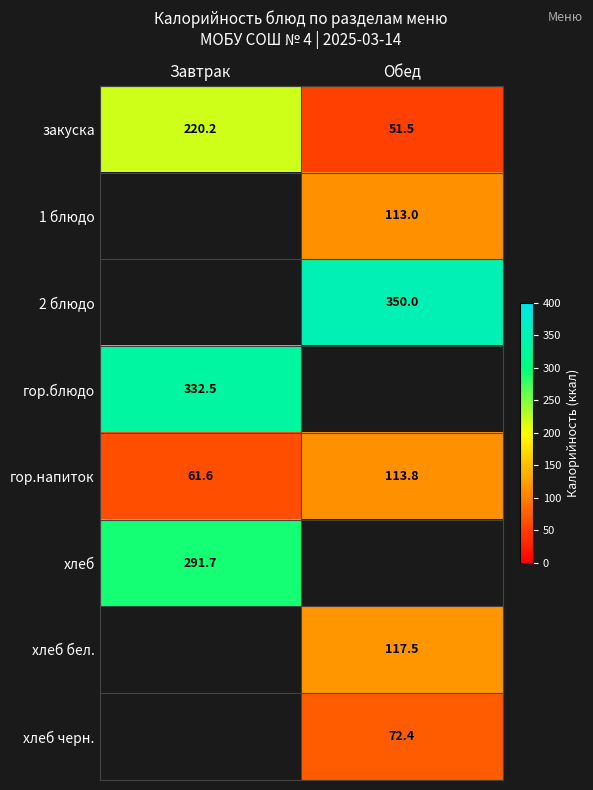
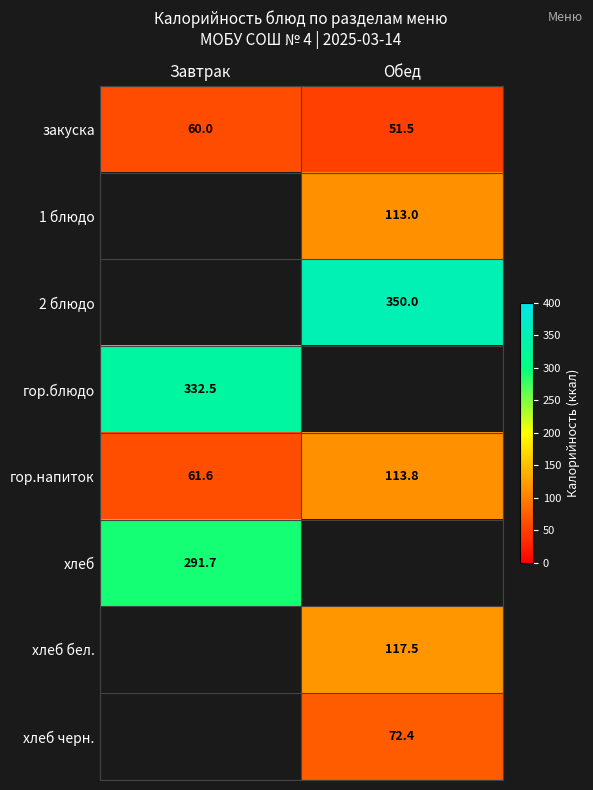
  {
    "закуска": {
-     "Завтрак": 220.2,
+     "Завтрак": 60.0,
      "Обед": 51.5
    },
    "1 блюдо": {
      "Обед": 113.0
    },
    "2 блюдо": {
      "Обед": 350.0
    },
    "гор.блюдо": {
      "Завтрак": 332.5
    },
    "гор.напиток": {
      "Завтрак": 61.6,
      "Обед": 113.8
    },
    "хлеб": {
      "Завтрак": 291.7
    },
    "хлеб бел.": {
      "Обед": 117.5
    },
    "хлеб черн.": {
      "Обед": 72.4
    }
  }
